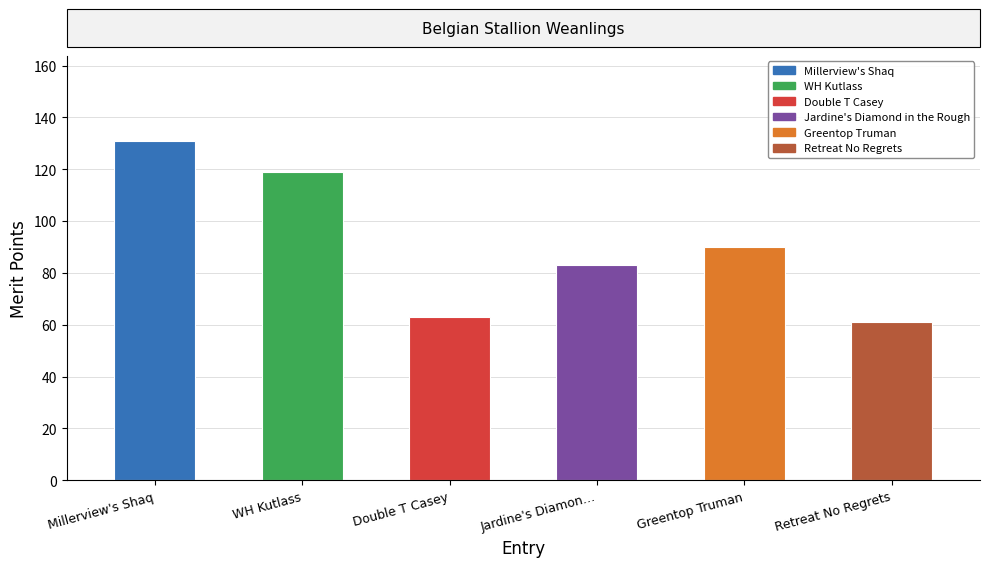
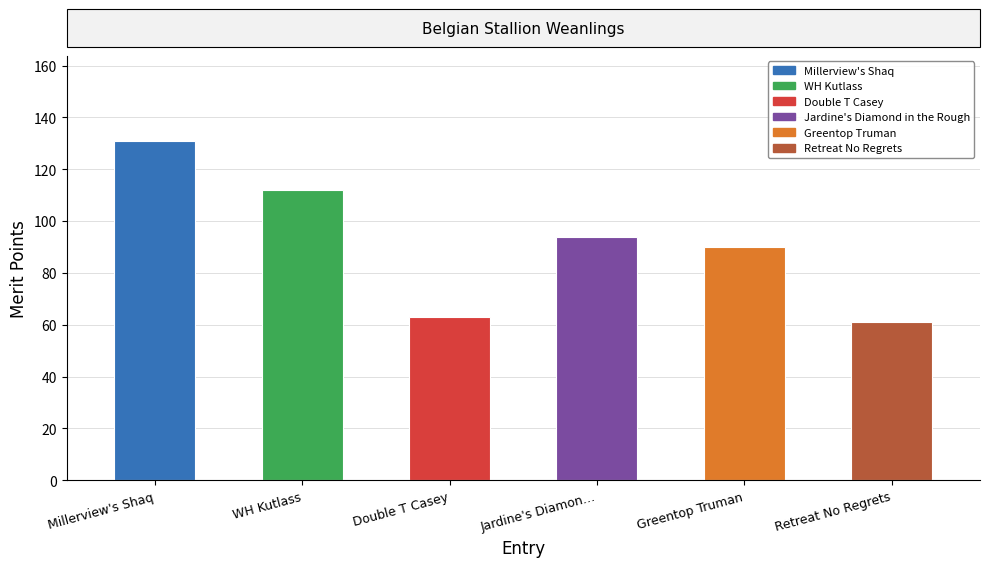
  {
    "Millerview's Shaq": 131,
-   "WH Kutlass": 119,
+   "WH Kutlass": 112,
    "Double T Casey": 63,
-   "Jardine's Diamon…": 83,
+   "Jardine's Diamon…": 94,
    "Greentop Truman": 90,
    "Retreat No Regrets": 61
  }
